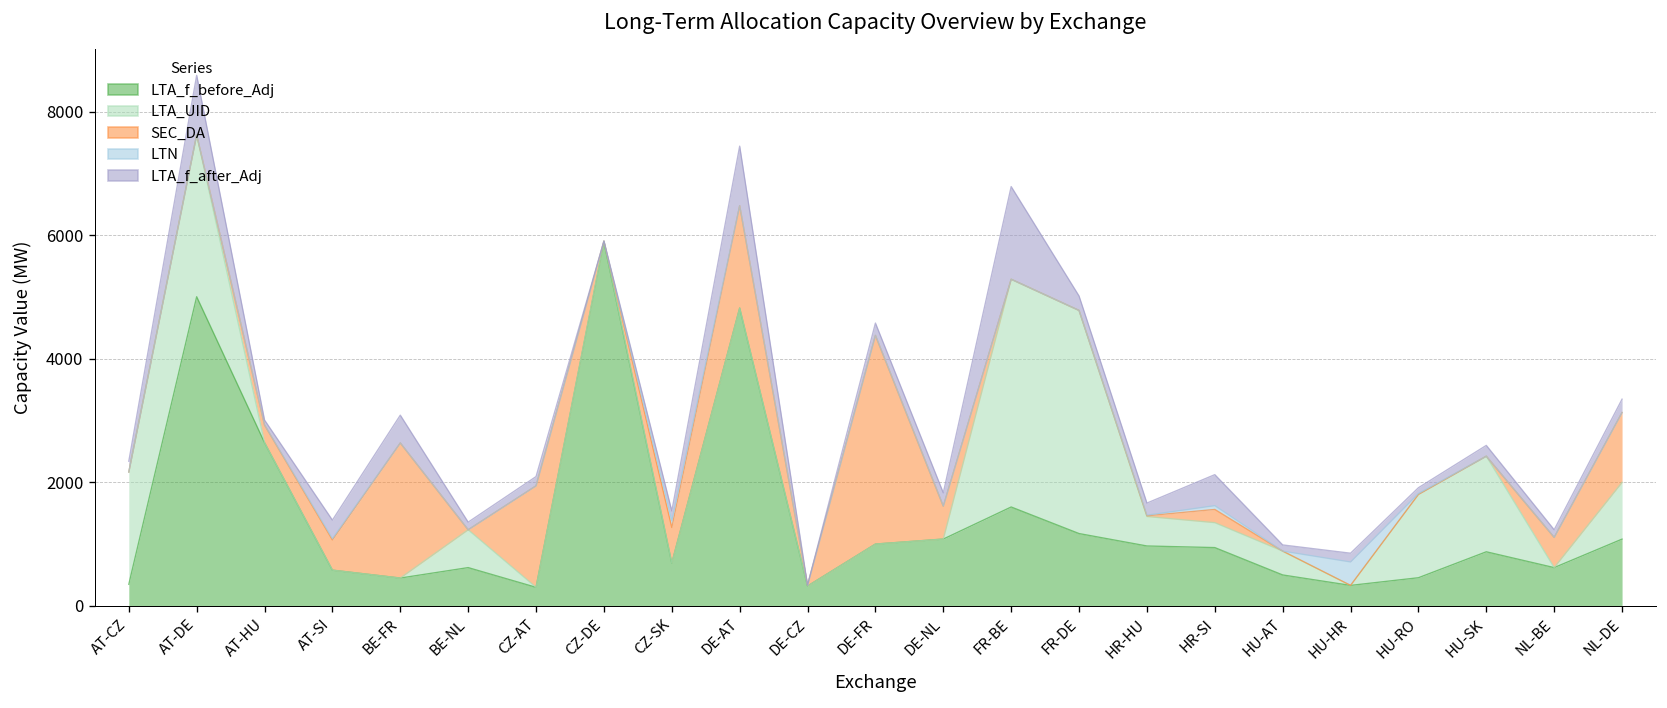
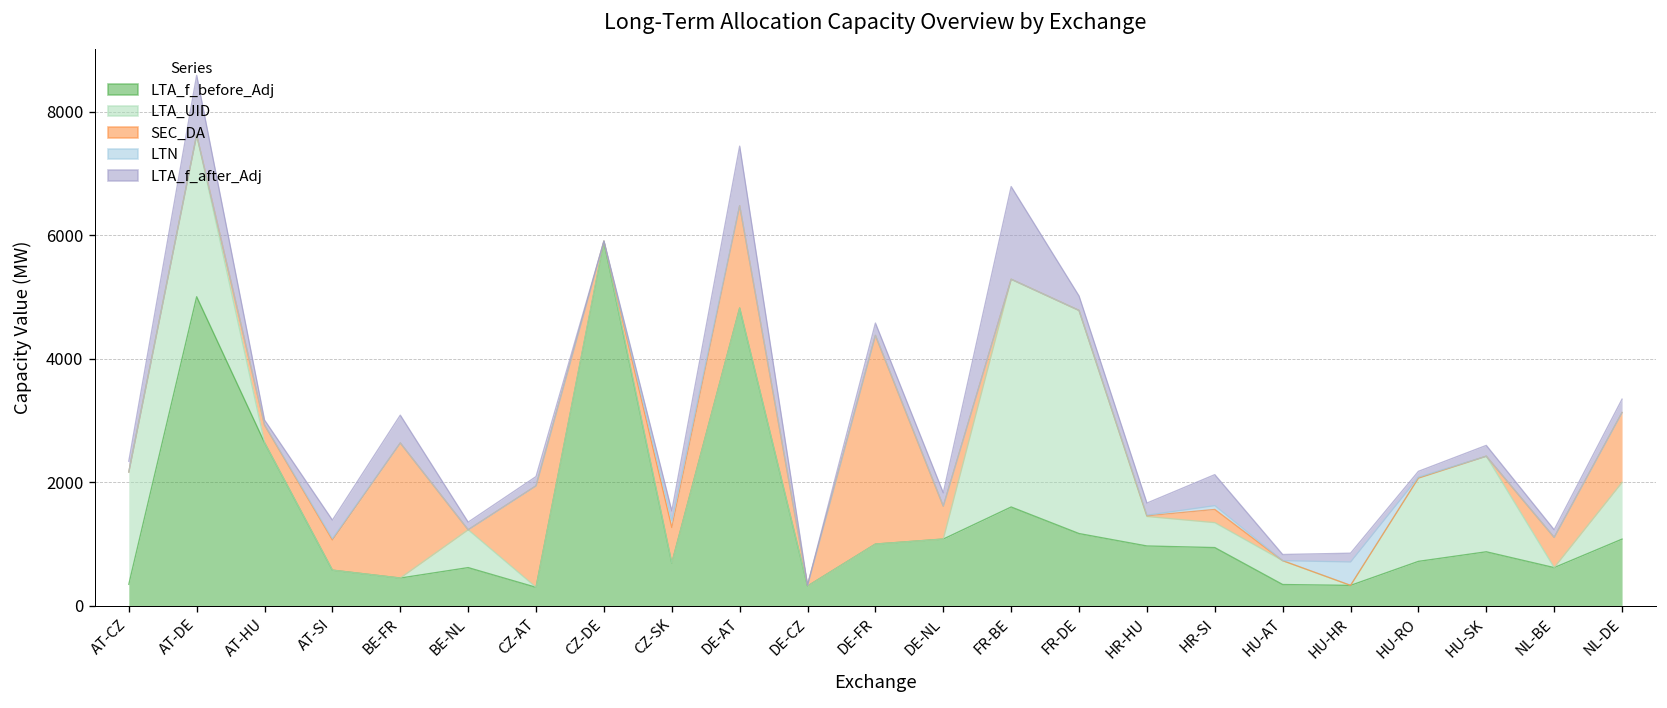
  {
    "LTA_f_before_Adj": {
      "AT-CZ": 300,
      "AT-DE": 5000,
      "BE-NL": 600,
      "FR-BE": 1600,
      "FR-DE": 1200,
      "HR-HU": 1000,
      "HR-SI": 900,
-     "HU-AT": 500,
-     "HU-RO": 500,
+     "HU-AT": 300,
+     "HU-RO": 700,
      "HU-SK": 900,
      "NL-DE": 1100
    },
    "SEC_DA": {
      "CZ-SK": 600,
      "HR-SI": 200
    }
  }
